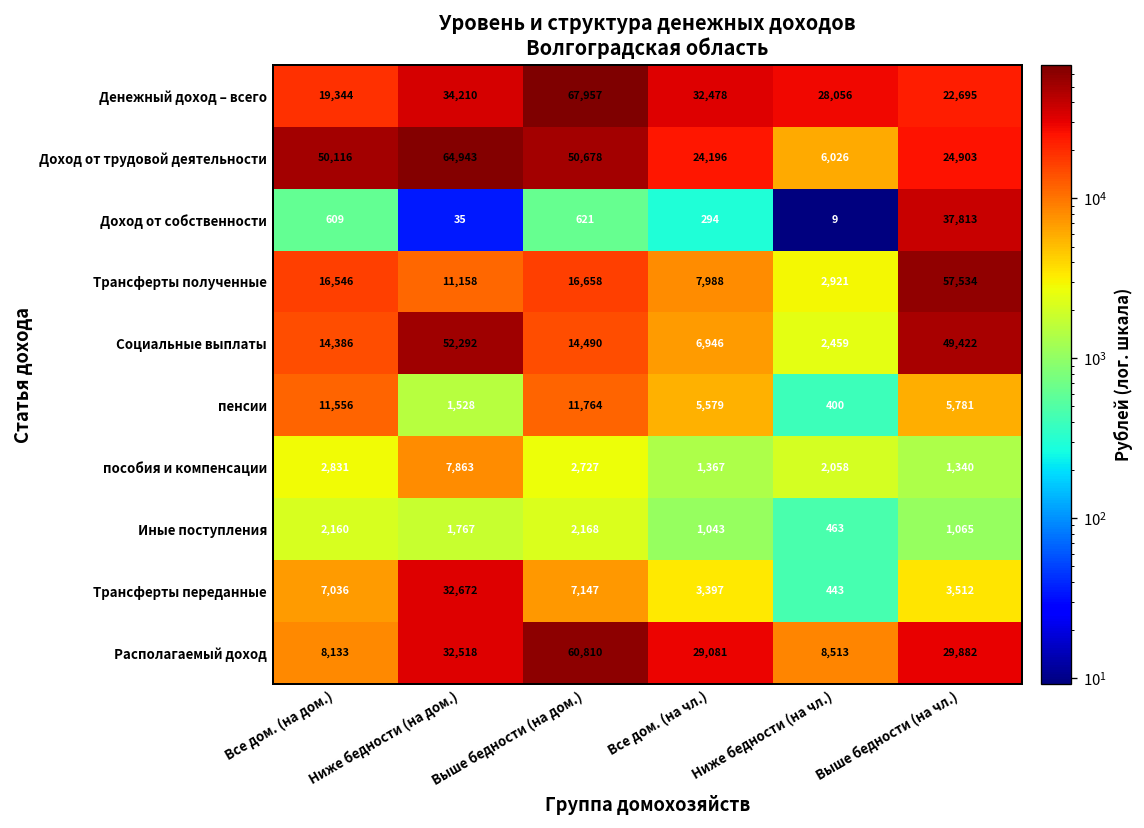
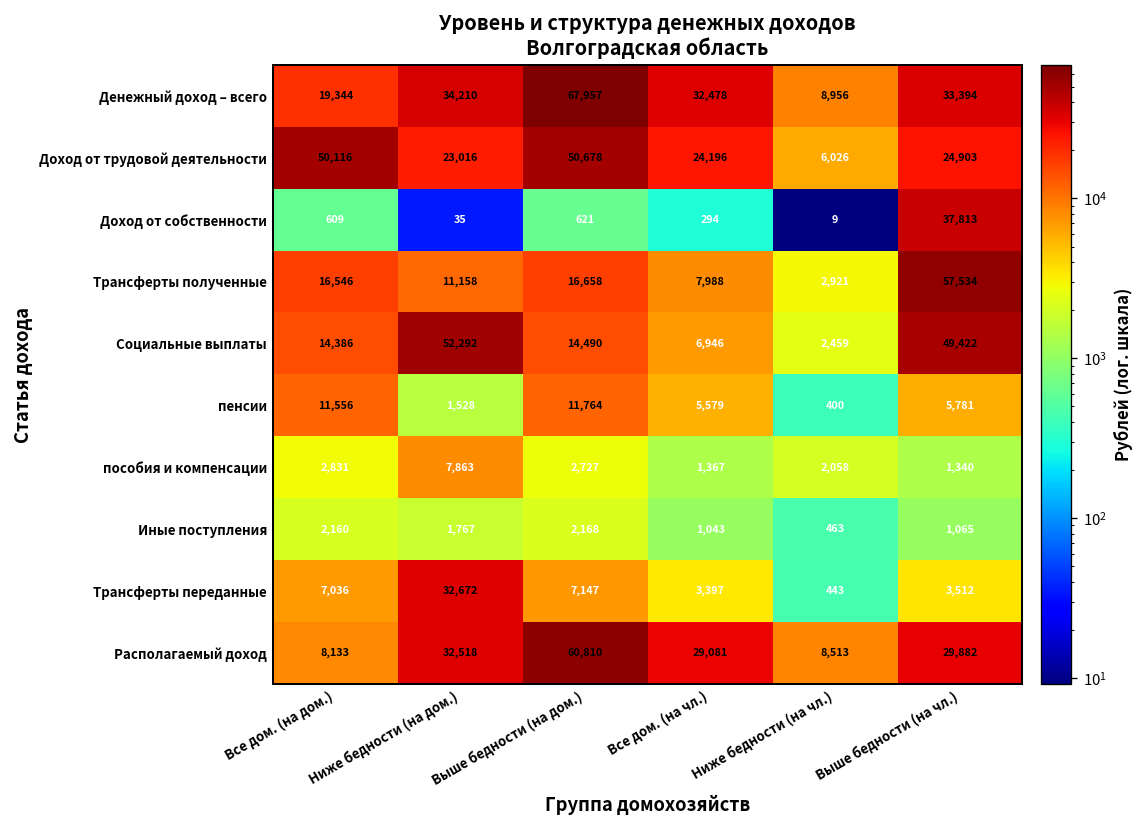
  {
    "Денежный доход – всего": {
      "Все дом. (на дом.)": "19,344",
      "Ниже бедности (на дом.)": "34,210",
      "Выше бедности (на дом.)": "67,957",
      "Все дом. (на чл.)": "32,478",
-     "Ниже бедности (на чл.)": "28,056",
-     "Выше бедности (на чл.)": "22,695"
+     "Ниже бедности (на чл.)": "8,956",
+     "Выше бедности (на чл.)": "33,394"
    },
    "Доход от трудовой деятельности": {
      "Все дом. (на дом.)": "50,116",
-     "Ниже бедности (на дом.)": "64,943",
+     "Ниже бедности (на дом.)": "23,016",
      "Выше бедности (на дом.)": "50,678",
      "Все дом. (на чл.)": "24,196",
      "Ниже бедности (на чл.)": "6,026",
      "Выше бедности (на чл.)": "24,903"
    },
    "Доход от собственности": {
      "Все дом. (на дом.)": "609",
      "Ниже бедности (на дом.)": "35",
      "Выше бедности (на дом.)": "621",
      "Все дом. (на чл.)": "294",
      "Ниже бедности (на чл.)": "9",
      "Выше бедности (на чл.)": "37,813"
    },
    "Трансферты полученные": {
      "Все дом. (на дом.)": "16,546",
      "Ниже бедности (на дом.)": "11,158",
      "Выше бедности (на дом.)": "16,658",
      "Все дом. (на чл.)": "7,988",
      "Ниже бедности (на чл.)": "2,921",
      "Выше бедности (на чл.)": "57,534"
    },
    "Социальные выплаты": {
      "Все дом. (на дом.)": "14,386",
      "Ниже бедности (на дом.)": "52,292",
      "Выше бедности (на дом.)": "14,490",
      "Все дом. (на чл.)": "6,946",
      "Ниже бедности (на чл.)": "2,459",
      "Выше бедности (на чл.)": "49,422"
    },
    "пенсии": {
      "Все дом. (на дом.)": "11,556",
      "Ниже бедности (на дом.)": "1,528",
      "Выше бедности (на дом.)": "11,764",
      "Все дом. (на чл.)": "5,579",
      "Ниже бедности (на чл.)": "400",
      "Выше бедности (на чл.)": "5,781"
    },
    "пособия и компенсации": {
      "Все дом. (на дом.)": "2,831",
      "Ниже бедности (на дом.)": "7,863",
      "Выше бедности (на дом.)": "2,727",
      "Все дом. (на чл.)": "1,367",
      "Ниже бедности (на чл.)": "2,058",
      "Выше бедности (на чл.)": "1,340"
    },
    "Иные поступления": {
      "Все дом. (на дом.)": "2,160",
      "Ниже бедности (на дом.)": "1,767",
      "Выше бедности (на дом.)": "2,168",
      "Все дом. (на чл.)": "1,043",
      "Ниже бедности (на чл.)": "463",
      "Выше бедности (на чл.)": "1,065"
    },
    "Трансферты переданные": {
      "Все дом. (на дом.)": "7,036",
      "Ниже бедности (на дом.)": "32,672",
      "Выше бедности (на дом.)": "7,147",
      "Все дом. (на чл.)": "3,397",
      "Ниже бедности (на чл.)": "443",
      "Выше бедности (на чл.)": "3,512"
    },
    "Располагаемый доход": {
      "Все дом. (на дом.)": "8,133",
      "Ниже бедности (на дом.)": "32,518",
      "Выше бедности (на дом.)": "60,810",
      "Все дом. (на чл.)": "29,081",
      "Ниже бедности (на чл.)": "8,513",
      "Выше бедности (на чл.)": "29,882"
    }
  }
